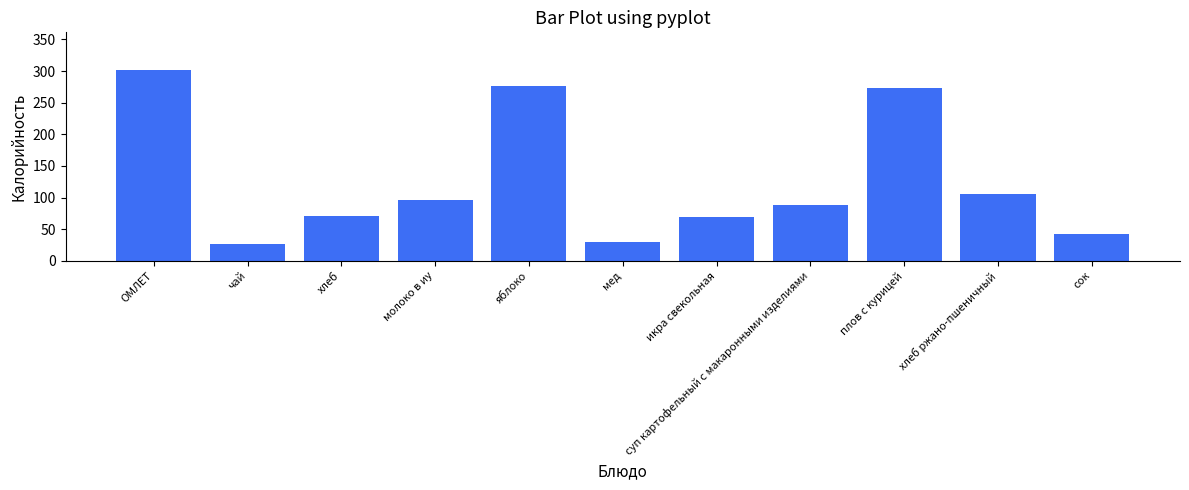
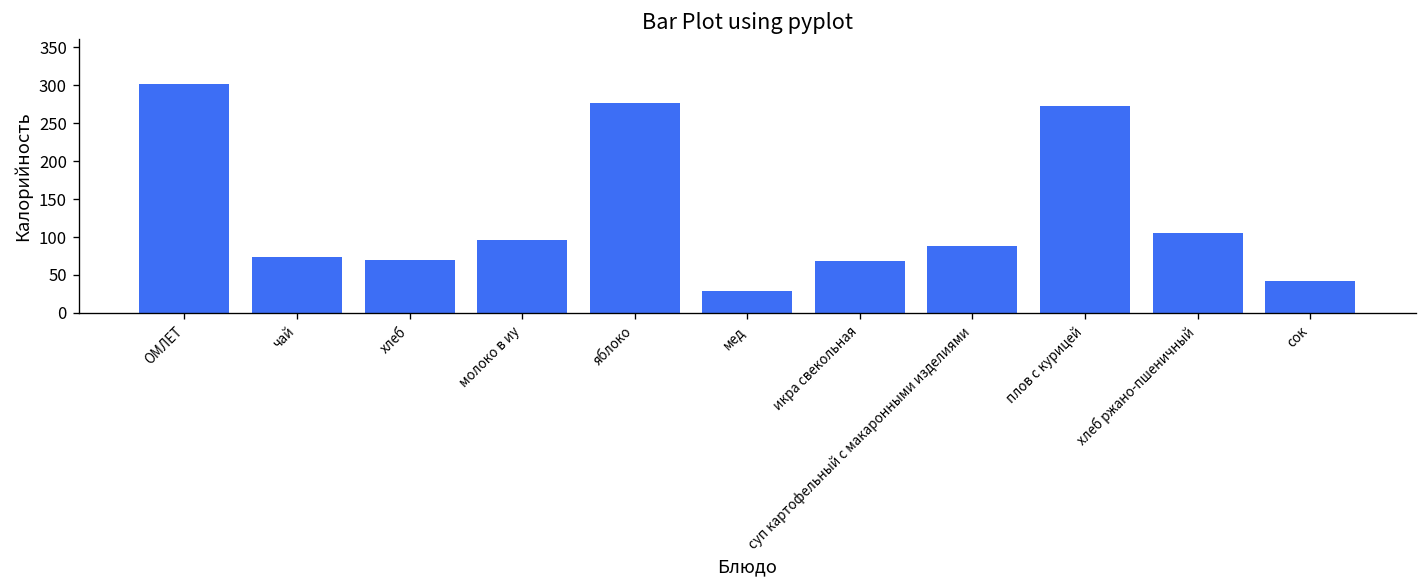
  {
    "ОМЛЕТ": 300,
-   "чай": 30,
+   "чай": 70,
    "хлеб": 70,
    "молоко в иу": 100,
    "яблоко": 280,
    "мед": 30,
    "икра свекольная": 70,
    "суп картофельный с макаронными изделиями": 90,
    "плов с курицей": 270,
    "хлеб ржано-пшеничный": 110,
    "сок": 40
  }
